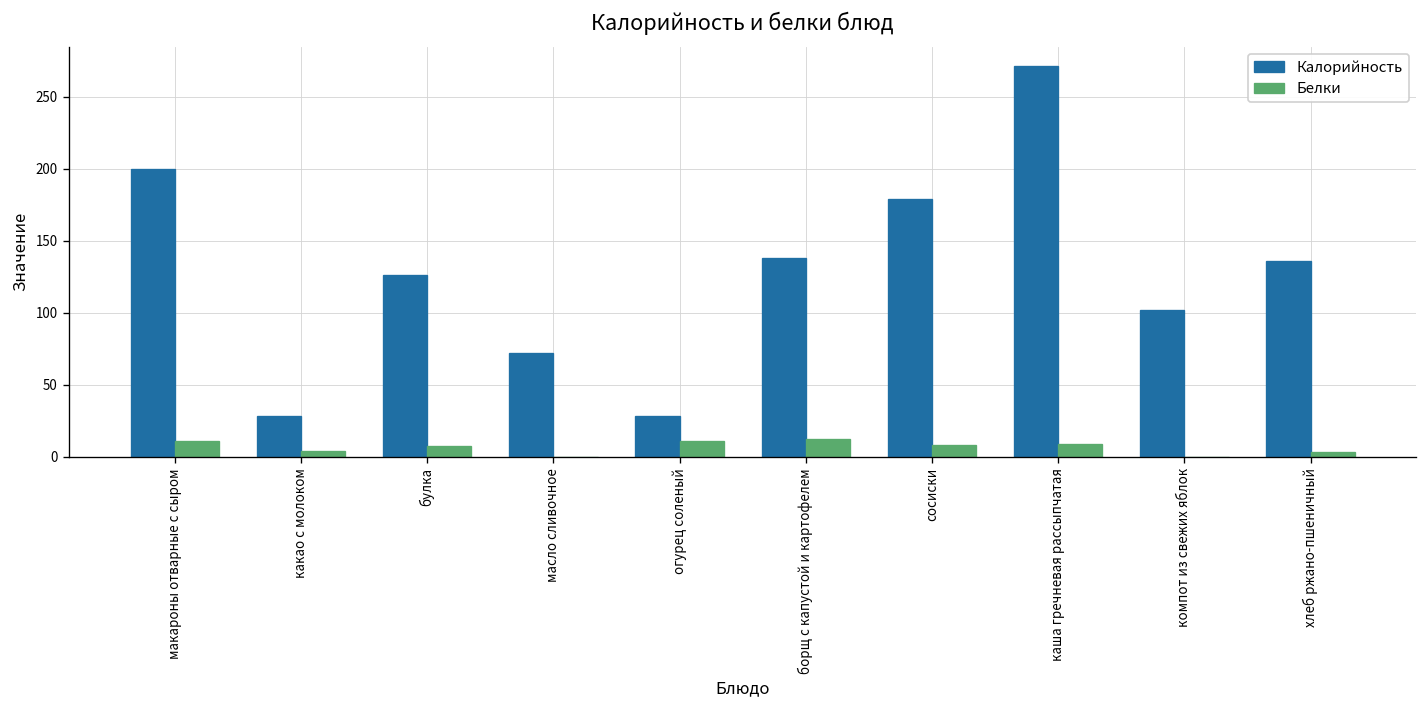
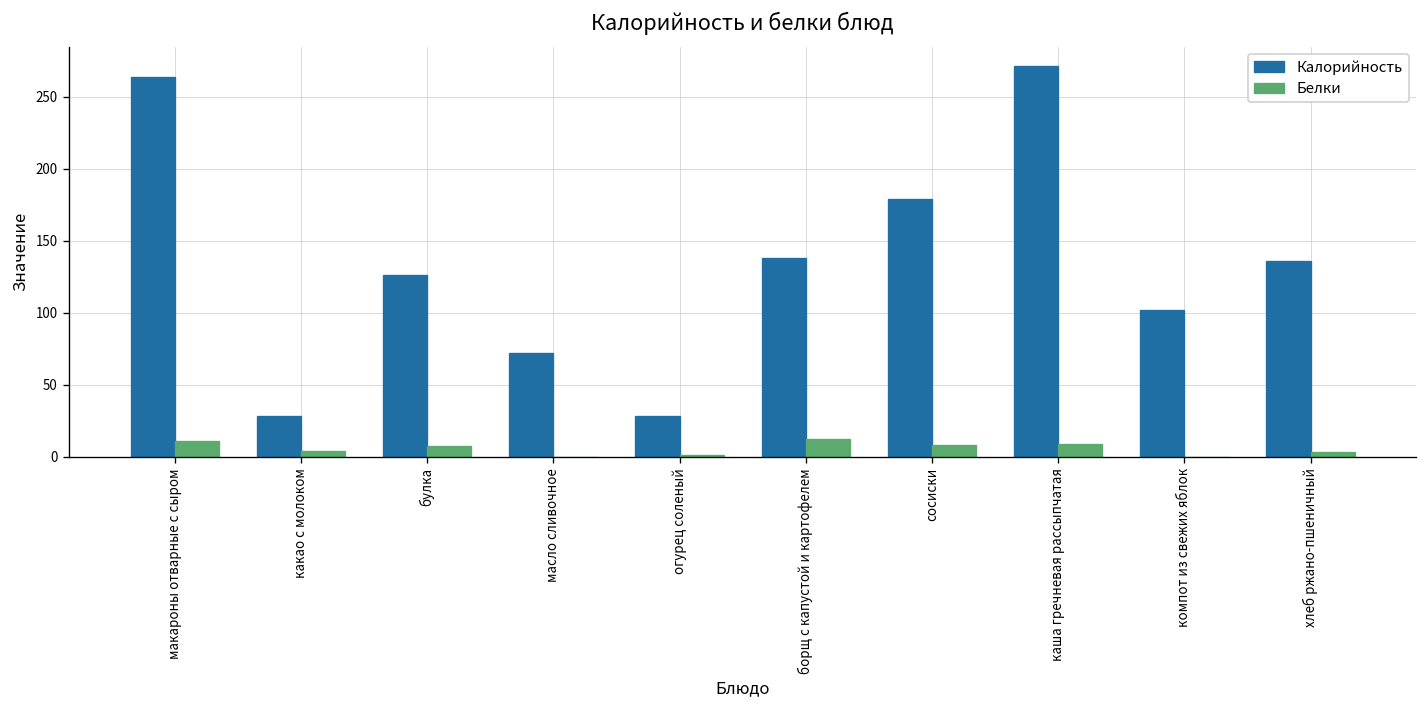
  {
    "Калорийность": {
-     "макароны отварные с сыром": 200,
+     "макароны отварные с сыром": 264,
      "какао с молоком": 28,
      "булка": 126,
      "масло сливочное": 72,
      "огурец соленый": 28,
      "борщ с капустой и картофелем": 138,
      "сосиски": 179,
      "каша гречневая рассыпчатая": 271,
      "компот из свежих яблок": 102,
      "хлеб ржано-пшеничный": 136
    },
    "Белки": {
      "макароны отварные с сыром": 11,
      "какао с молоком": 4,
      "булка": 7,
      "масло сливочное": 0,
-     "огурец соленый": 11,
+     "огурец соленый": 1,
      "борщ с капустой и картофелем": 12,
      "сосиски": 8,
      "каша гречневая рассыпчатая": 9,
      "компот из свежих яблок": 0,
      "хлеб ржано-пшеничный": 3
    }
  }
